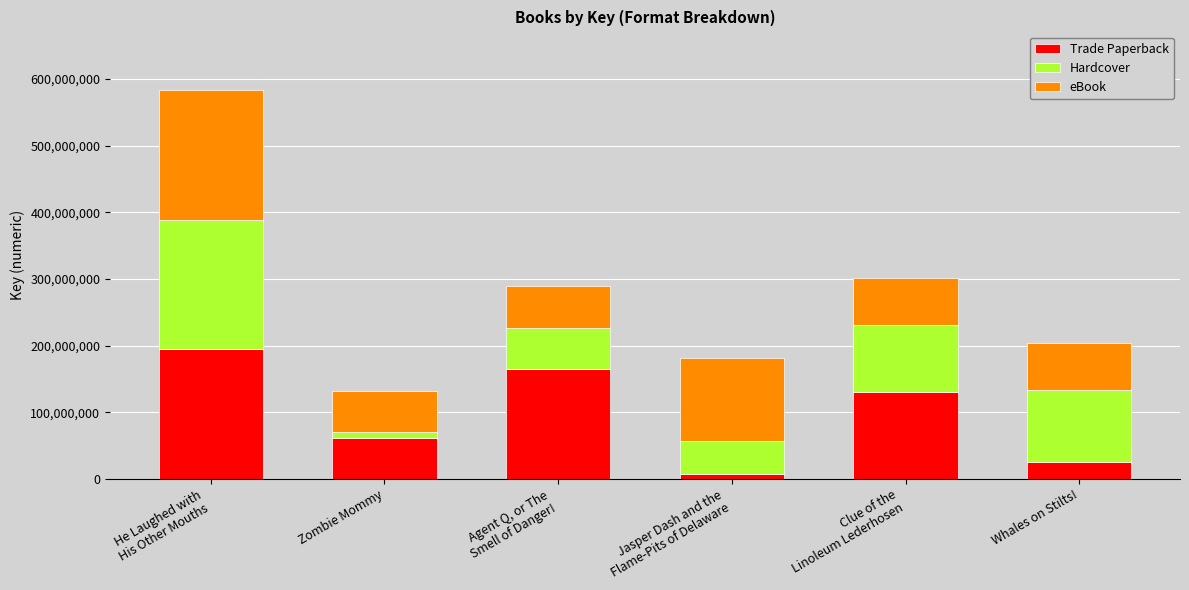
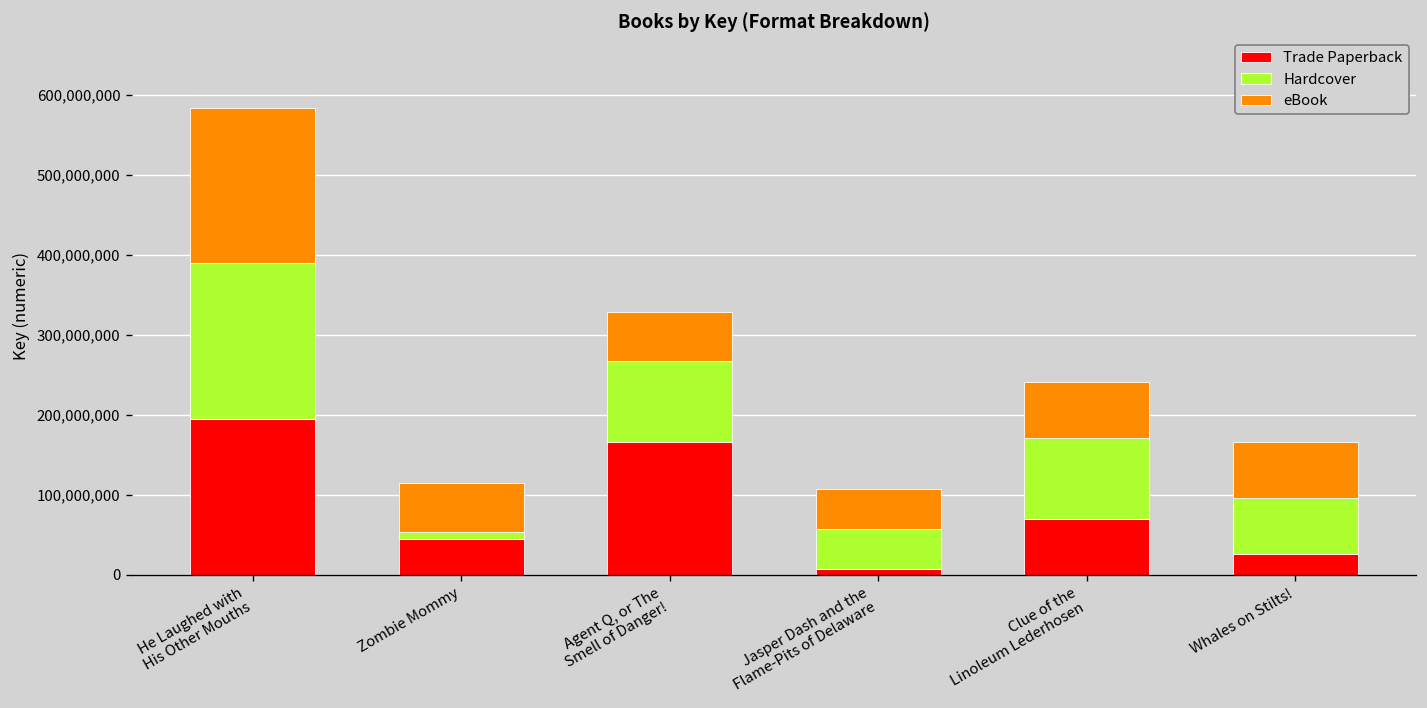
  {
    "Trade Paperback": {
      "He Laughed with His Other Mouths": "190,000,000",
-     "Zombie Mommy": "60,000,000",
+     "Zombie Mommy": "40,000,000",
      "Agent Q, or The Smell of Danger!": "170,000,000",
      "Jasper Dash and the Flame-Pits of Delaware": "10,000,000",
-     "Clue of the Linoleum Lederhosen": "130,000,000",
+     "Clue of the Linoleum Lederhosen": "70,000,000",
      "Whales on Stilts!": "30,000,000"
    },
    "Hardcover": {
      "He Laughed with His Other Mouths": "190,000,000",
      "Zombie Mommy": "10,000,000",
-     "Agent Q, or The Smell of Danger!": "60,000,000",
+     "Agent Q, or The Smell of Danger!": "100,000,000",
      "Jasper Dash and the Flame-Pits of Delaware": "50,000,000",
      "Clue of the Linoleum Lederhosen": "100,000,000",
-     "Whales on Stilts!": "110,000,000"
+     "Whales on Stilts!": "70,000,000"
    },
    "eBook": {
      "He Laughed with His Other Mouths": "190,000,000",
      "Zombie Mommy": "60,000,000",
      "Agent Q, or The Smell of Danger!": "60,000,000",
-     "Jasper Dash and the Flame-Pits of Delaware": "120,000,000",
+     "Jasper Dash and the Flame-Pits of Delaware": "50,000,000",
      "Clue of the Linoleum Lederhosen": "70,000,000",
      "Whales on Stilts!": "70,000,000"
    }
  }
